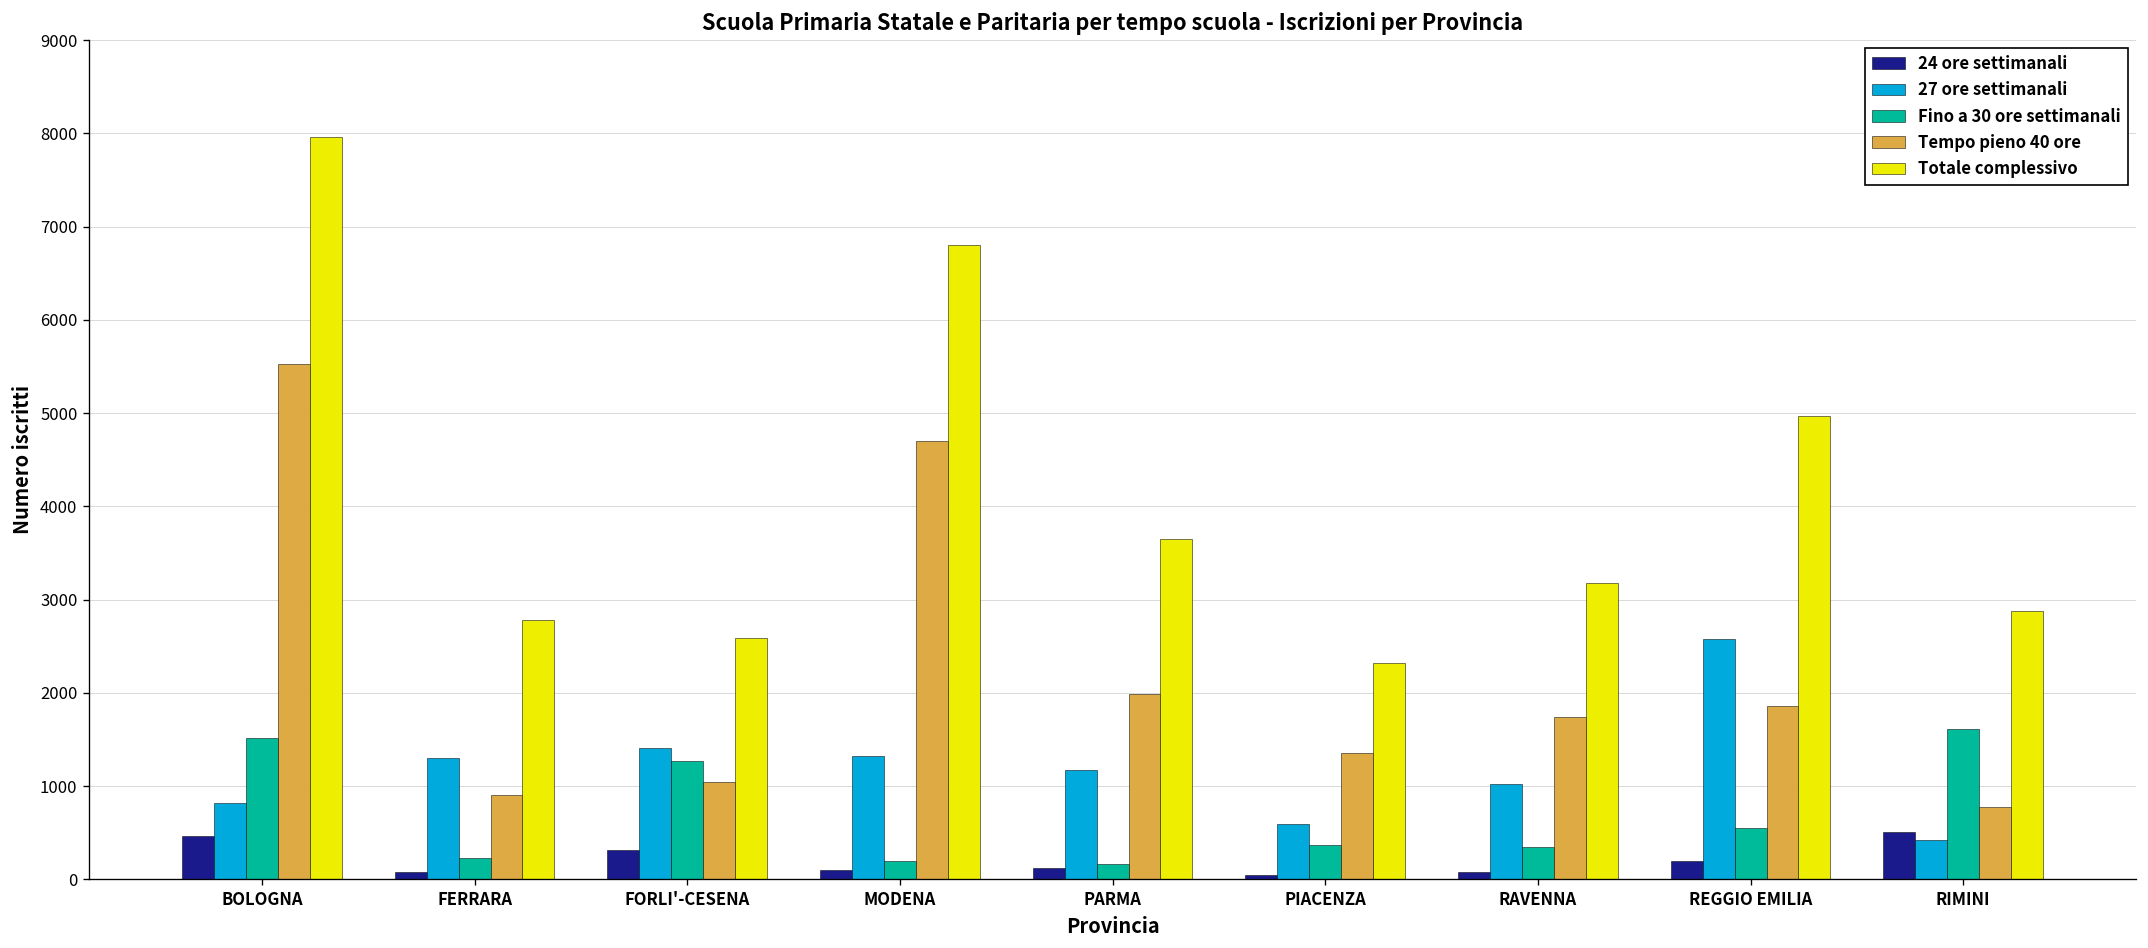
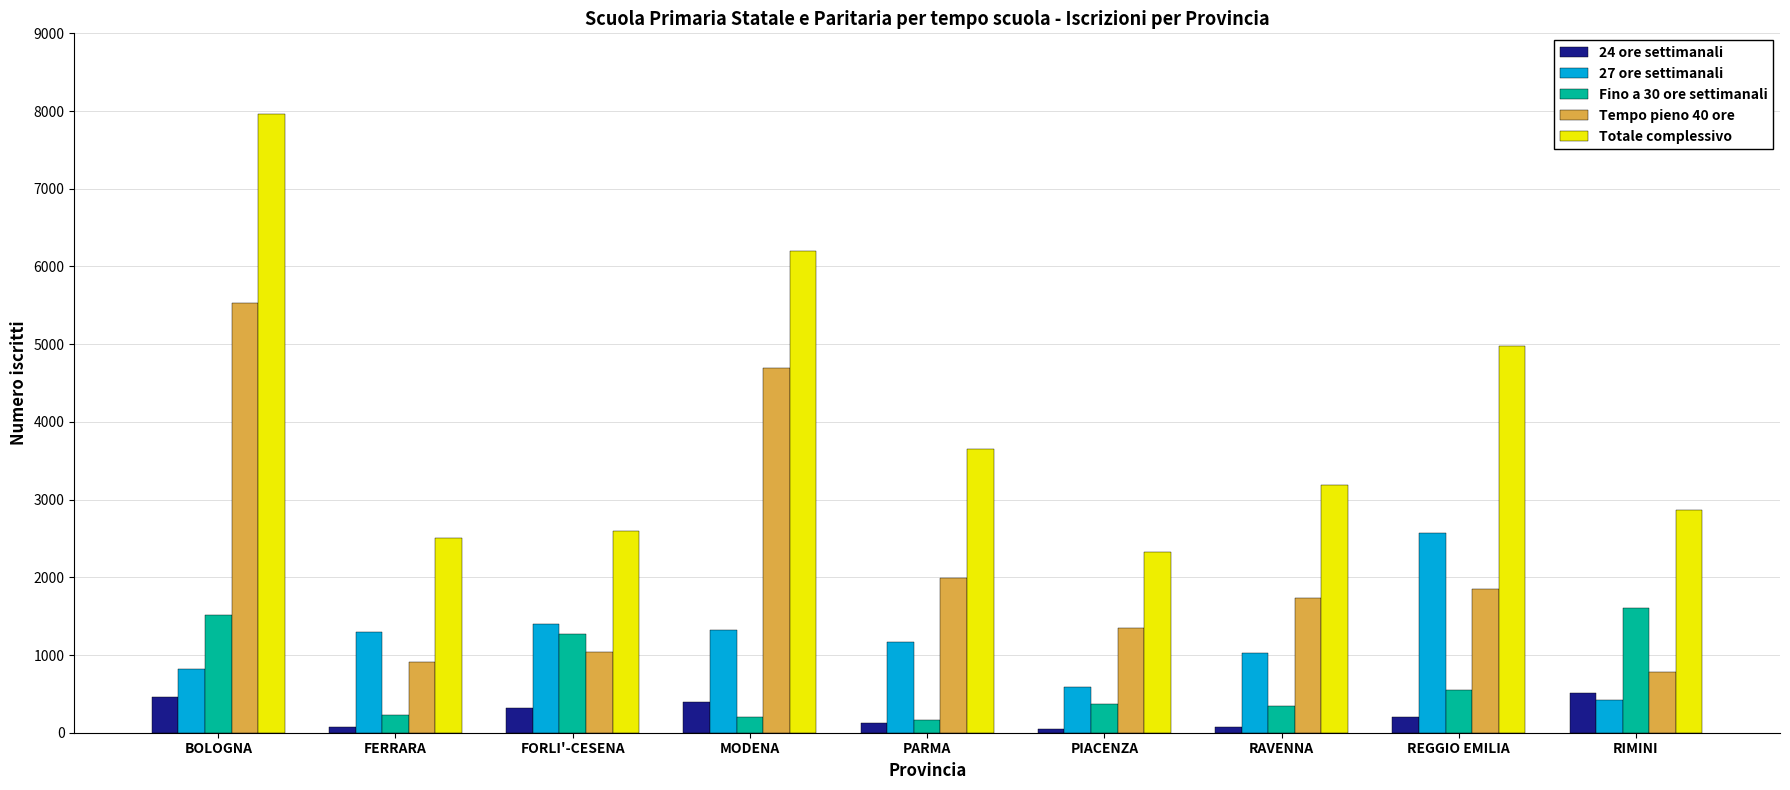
  {
    "24 ore settimanali": {
      "BOLOGNA": 500,
      "FERRARA": 100,
      "FORLI'-CESENA": 300,
-     "MODENA": 100,
+     "MODENA": 400,
      "PARMA": 100,
      "PIACENZA": 0,
      "RAVENNA": 100,
      "REGGIO EMILIA": 200,
      "RIMINI": 500
    },
    "27 ore settimanali": {
      "BOLOGNA": 800,
      "FERRARA": 1300,
      "FORLI'-CESENA": 1400,
      "MODENA": 1300,
      "PARMA": 1200,
      "PIACENZA": 600,
      "RAVENNA": 1000,
      "REGGIO EMILIA": 2600,
      "RIMINI": 400
    },
    "Fino a 30 ore settimanali": {
      "BOLOGNA": 1500,
      "FERRARA": 200,
      "FORLI'-CESENA": 1300,
      "MODENA": 200,
      "PARMA": 200,
      "PIACENZA": 400,
      "RAVENNA": 300,
      "REGGIO EMILIA": 500,
      "RIMINI": 1600
    },
    "Tempo pieno 40 ore": {
      "BOLOGNA": 5500,
      "FERRARA": 900,
      "FORLI'-CESENA": 1000,
      "MODENA": 4700,
      "PARMA": 2000,
      "PIACENZA": 1300,
      "RAVENNA": 1700,
      "REGGIO EMILIA": 1900,
      "RIMINI": 800
    },
    "Totale complessivo": {
      "BOLOGNA": 8000,
-     "FERRARA": 2800,
+     "FERRARA": 2500,
      "FORLI'-CESENA": 2600,
-     "MODENA": 6800,
+     "MODENA": 6200,
      "PARMA": 3600,
      "PIACENZA": 2300,
      "RAVENNA": 3200,
      "REGGIO EMILIA": 5000,
      "RIMINI": 2900
    }
  }
